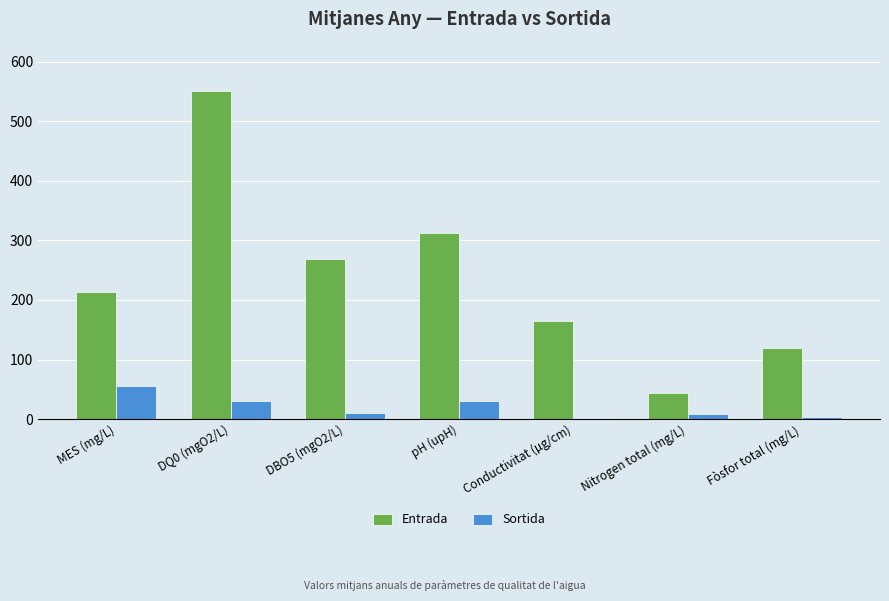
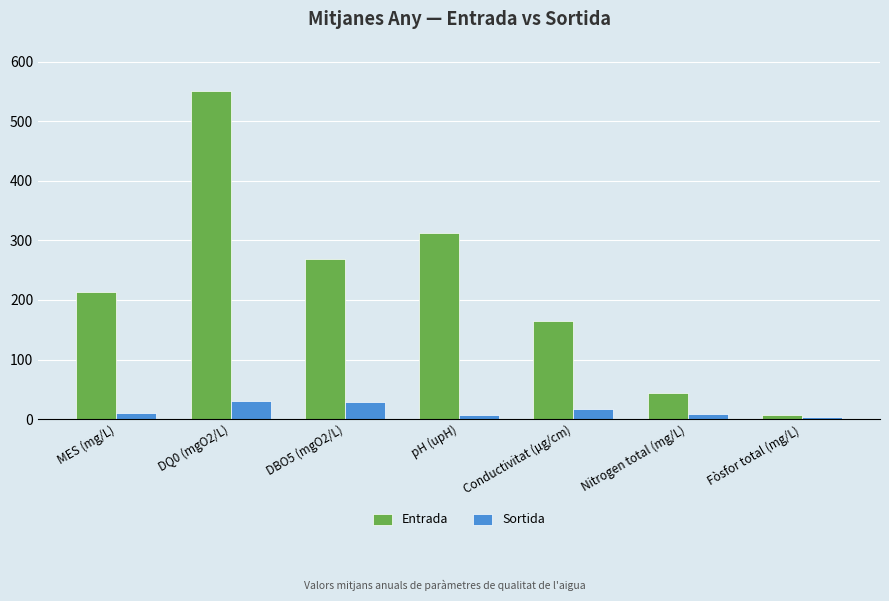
  {
    "Entrada": {
      "MES (mg/L)": 210,
      "DQ0 (mgO2/L)": 550,
      "DBO5 (mgO2/L)": 270,
      "pH (upH)": 310,
      "Conductivitat (µg/cm)": 160,
      "Nitrogen total (mg/L)": 40,
-     "Fòsfor total (mg/L)": 120
+     "Fòsfor total (mg/L)": 10
    },
    "Sortida": {
-     "MES (mg/L)": 60,
+     "MES (mg/L)": 10,
      "DQ0 (mgO2/L)": 30,
-     "DBO5 (mgO2/L)": 10,
-     "pH (upH)": 30,
-     "Conductivitat (µg/cm)": 0,
+     "DBO5 (mgO2/L)": 30,
+     "pH (upH)": 10,
+     "Conductivitat (µg/cm)": 20,
      "Nitrogen total (mg/L)": 10
    }
  }
